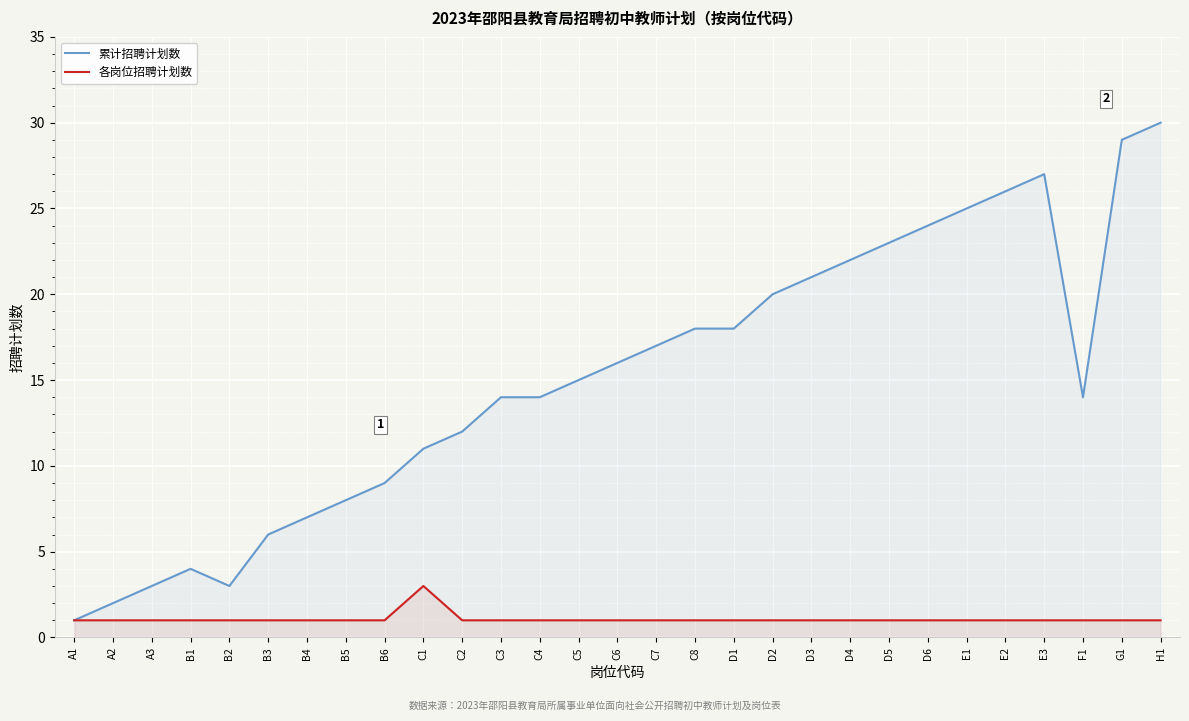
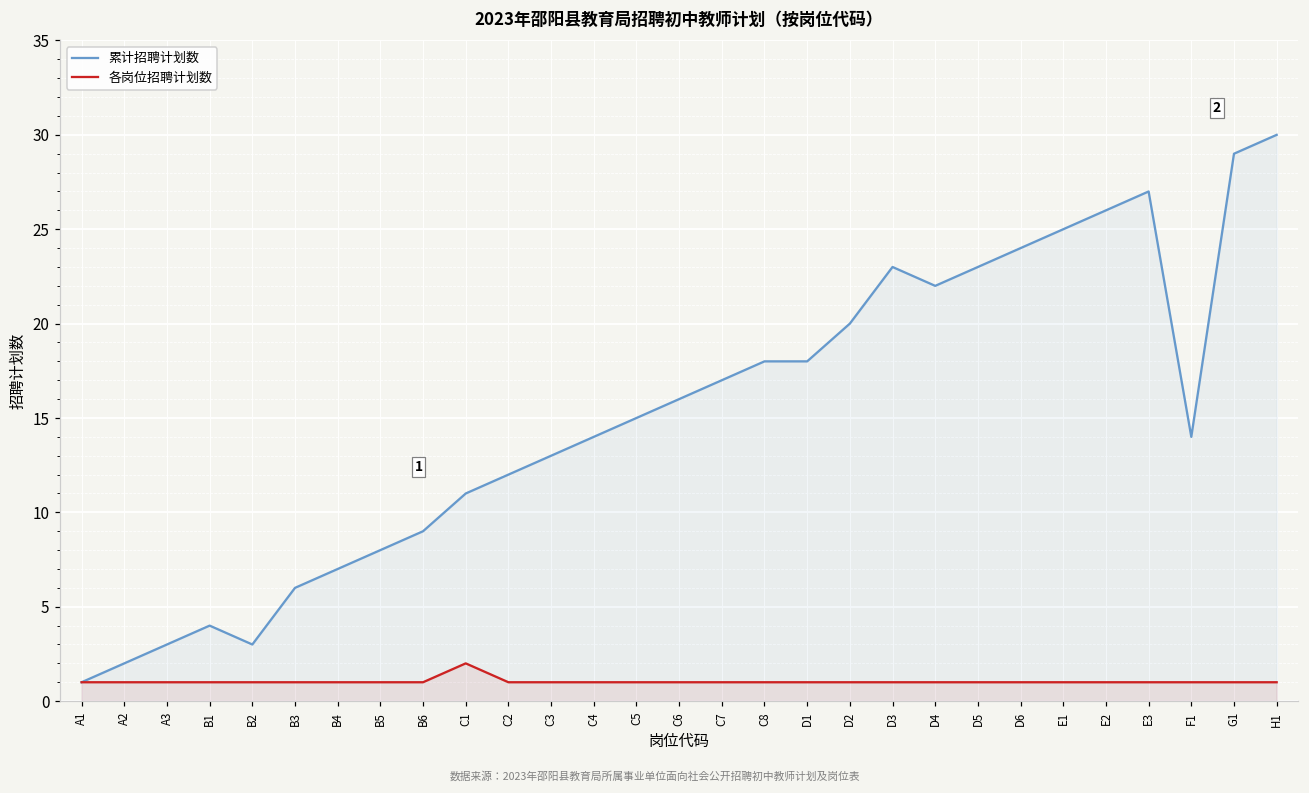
  {
    "累计招聘计划数": {
      "A2": 2,
      "A3": 3,
      "B1": 4,
      "B2": 3,
      "B3": 6,
      "B4": 7,
      "B5": 8,
      "B6": 9,
      "C1": 11,
      "C2": 12,
-     "C3": 14,
+     "C3": 13,
      "C4": 14,
      "C5": 15,
      "C6": 16,
      "C7": 17,
      "C8": 18,
      "D1": 18,
      "D2": 20,
-     "D3": 21,
+     "D3": 23,
      "D4": 22,
      "D5": 23,
      "D6": 24,
      "E1": 25,
      "E2": 26,
      "E3": 27,
      "F1": 14,
      "G1": 29,
      "H1": 30
    },
    "各岗位招聘计划数": {
      "A2": 1,
      "A3": 1,
      "B1": 1,
      "B2": 1,
      "B3": 1,
      "B4": 1,
      "B5": 1,
      "B6": 1,
-     "C1": 3,
+     "C1": 2,
      "C2": 1,
      "C3": 1,
      "C4": 1,
      "C5": 1,
      "C6": 1,
      "C7": 1,
      "C8": 1,
      "D1": 1,
      "D2": 1,
      "D3": 1,
      "D4": 1,
      "D5": 1,
      "D6": 1,
      "E1": 1,
      "E2": 1,
      "E3": 1,
      "F1": 1,
      "G1": 1,
      "H1": 1
    }
  }
